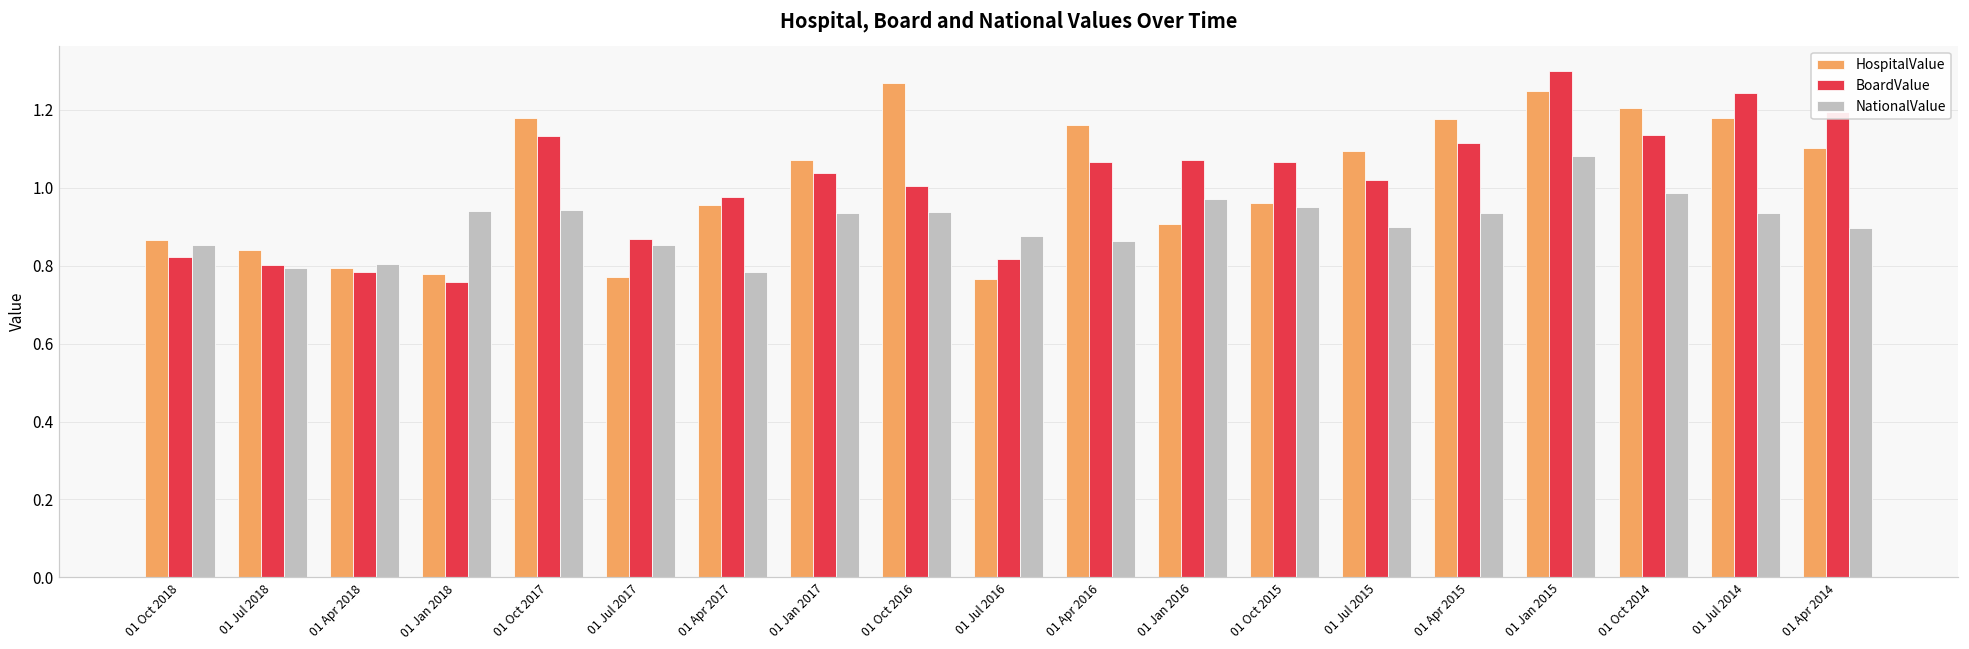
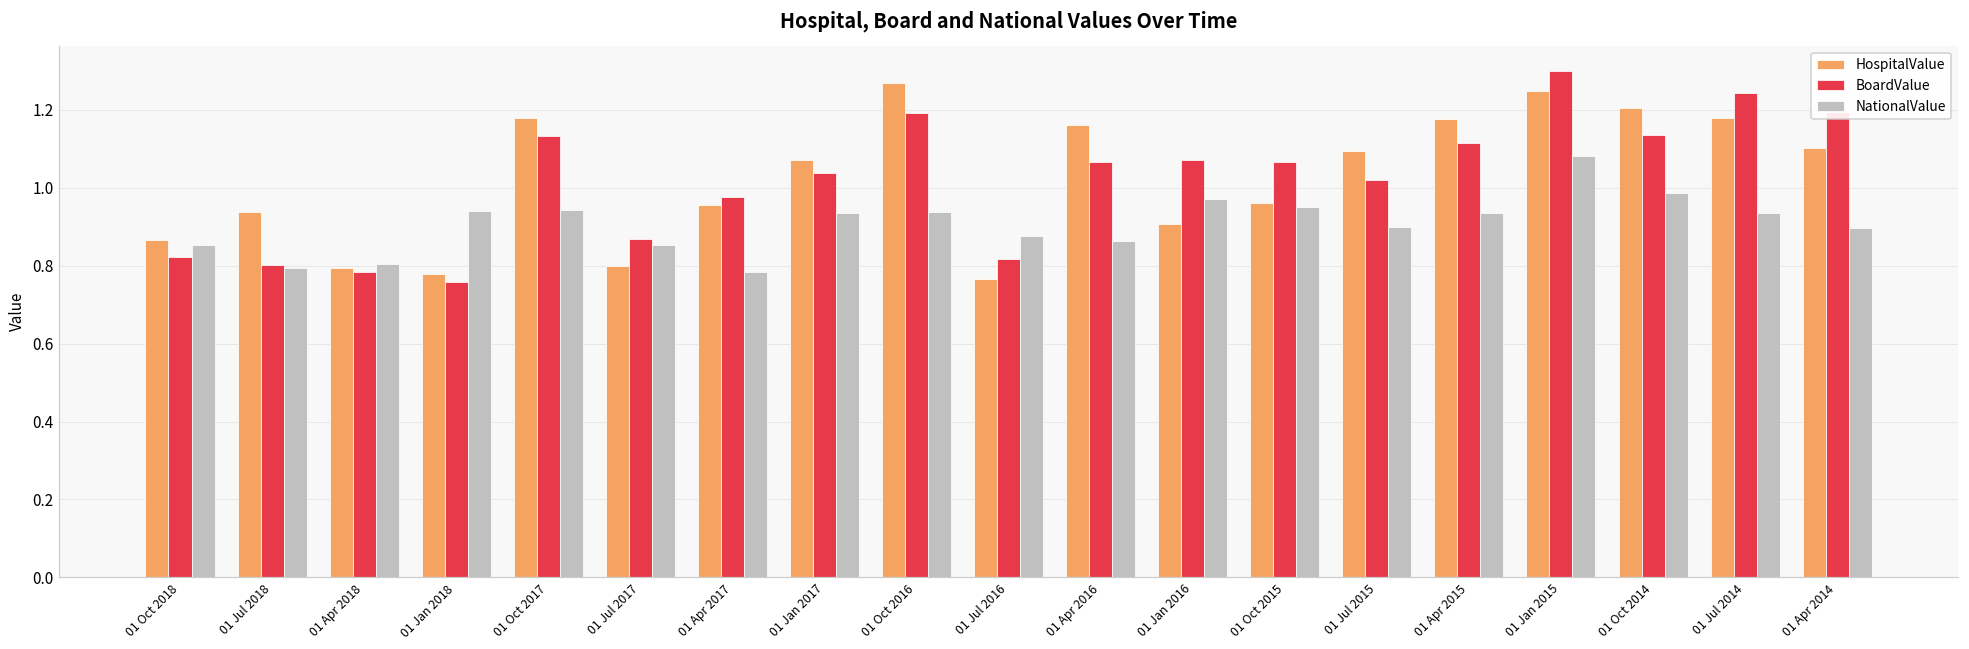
  {
    "HospitalValue": {
      "01 Oct 2018": 0.87,
-     "01 Jul 2018": 0.84,
+     "01 Jul 2018": 0.94,
      "01 Apr 2018": 0.80,
      "01 Jan 2018": 0.78,
      "01 Oct 2017": 1.18,
-     "01 Jul 2017": 0.77,
+     "01 Jul 2017": 0.80,
      "01 Apr 2017": 0.96,
      "01 Jan 2017": 1.07,
      "01 Oct 2016": 1.27,
      "01 Jul 2016": 0.77,
      "01 Apr 2016": 1.16,
      "01 Jan 2016": 0.91,
      "01 Oct 2015": 0.96,
      "01 Jul 2015": 1.09,
      "01 Apr 2015": 1.18,
      "01 Jan 2015": 1.25,
      "01 Oct 2014": 1.20,
      "01 Jul 2014": 1.18,
      "01 Apr 2014": 1.10
    },
    "BoardValue": {
      "01 Oct 2018": 0.82,
      "01 Jul 2018": 0.80,
      "01 Apr 2018": 0.78,
      "01 Jan 2018": 0.76,
      "01 Oct 2017": 1.13,
      "01 Jul 2017": 0.87,
      "01 Apr 2017": 0.98,
      "01 Jan 2017": 1.04,
-     "01 Oct 2016": 1.00,
+     "01 Oct 2016": 1.19,
      "01 Jul 2016": 0.82,
      "01 Apr 2016": 1.07,
      "01 Jan 2016": 1.07,
      "01 Oct 2015": 1.07,
      "01 Jul 2015": 1.02,
      "01 Apr 2015": 1.11,
      "01 Jan 2015": 1.30,
      "01 Oct 2014": 1.14,
      "01 Jul 2014": 1.24
    },
    "NationalValue": {
      "01 Oct 2018": 0.85,
      "01 Jul 2018": 0.80,
      "01 Apr 2018": 0.80,
      "01 Jan 2018": 0.94,
      "01 Oct 2017": 0.94,
      "01 Jul 2017": 0.85,
      "01 Apr 2017": 0.78,
      "01 Jan 2017": 0.94,
      "01 Oct 2016": 0.94,
      "01 Jul 2016": 0.88,
      "01 Apr 2016": 0.86,
      "01 Jan 2016": 0.97,
      "01 Oct 2015": 0.95,
      "01 Jul 2015": 0.90,
      "01 Apr 2015": 0.94,
      "01 Jan 2015": 1.08,
      "01 Oct 2014": 0.99,
      "01 Jul 2014": 0.93,
      "01 Apr 2014": 0.90
    }
  }
